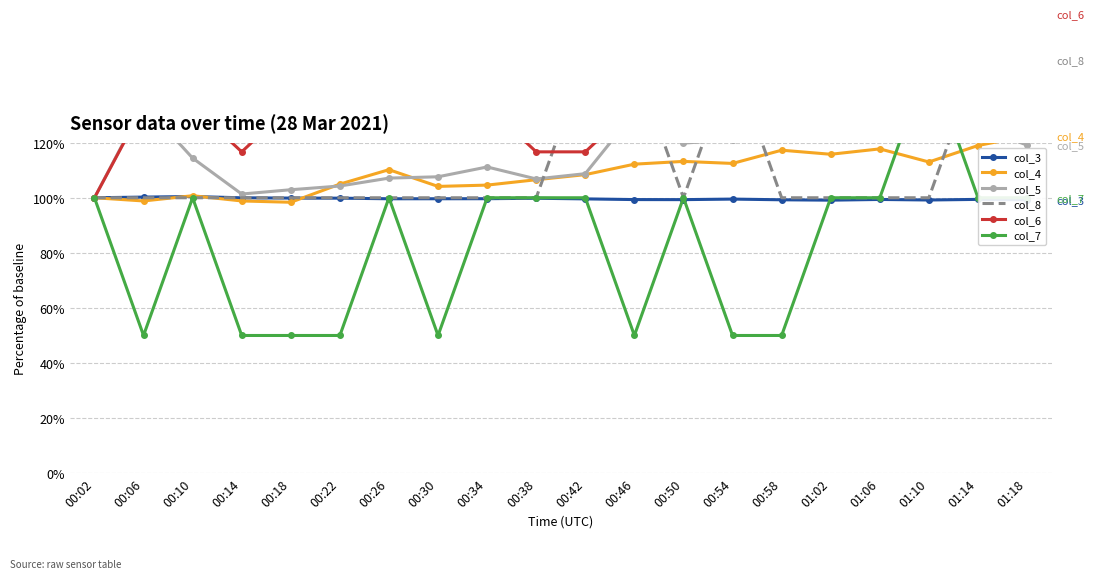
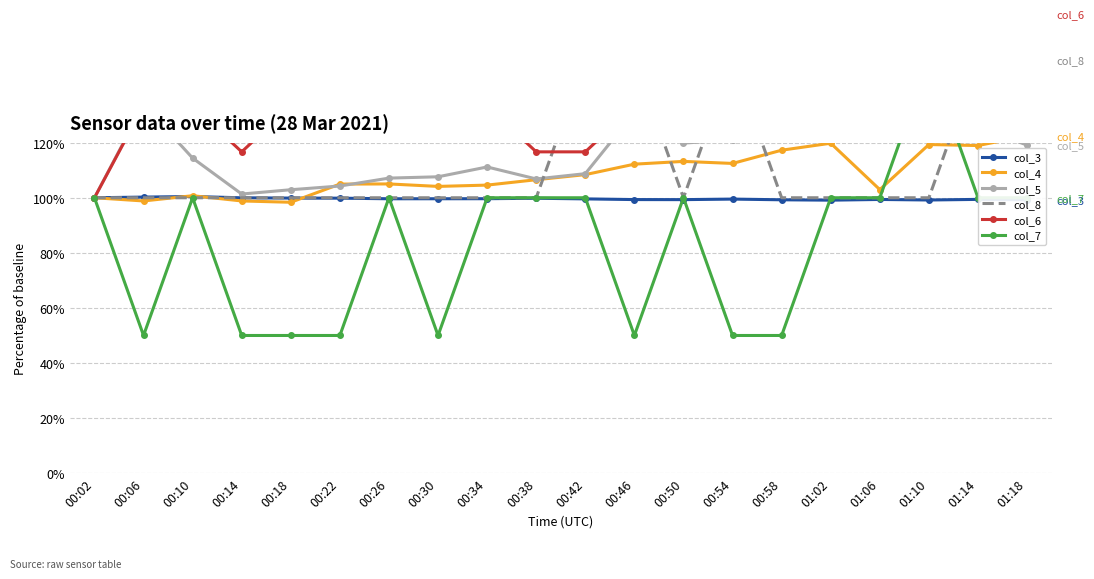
  {
    "col_3": {
      "00:46": "99%",
      "00:54": "100%"
    },
    "col_4": {
      "00:06": "99%",
      "00:14": "99%",
      "00:18": "98%",
-     "00:26": "110%",
+     "00:26": "105%",
      "00:30": "104%",
      "00:34": "105%",
      "00:46": "112%",
      "00:50": "113%",
      "00:54": "112%",
      "00:58": "117%",
-     "01:02": "116%",
-     "01:06": "118%",
-     "01:10": "113%",
+     "01:02": "120%",
+     "01:06": "103%",
+     "01:10": "119%",
      "01:14": "119%"
    },
    "col_6": {
      "00:14": "117%",
      "00:38": "117%",
      "00:42": "117%"
    },
    "col_7": {
      "00:06": "50%",
      "00:14": "50%",
      "00:18": "50%",
      "00:22": "50%",
      "00:30": "50%",
      "00:46": "50%",
      "00:54": "50%",
      "00:58": "50%"
    }
  }
